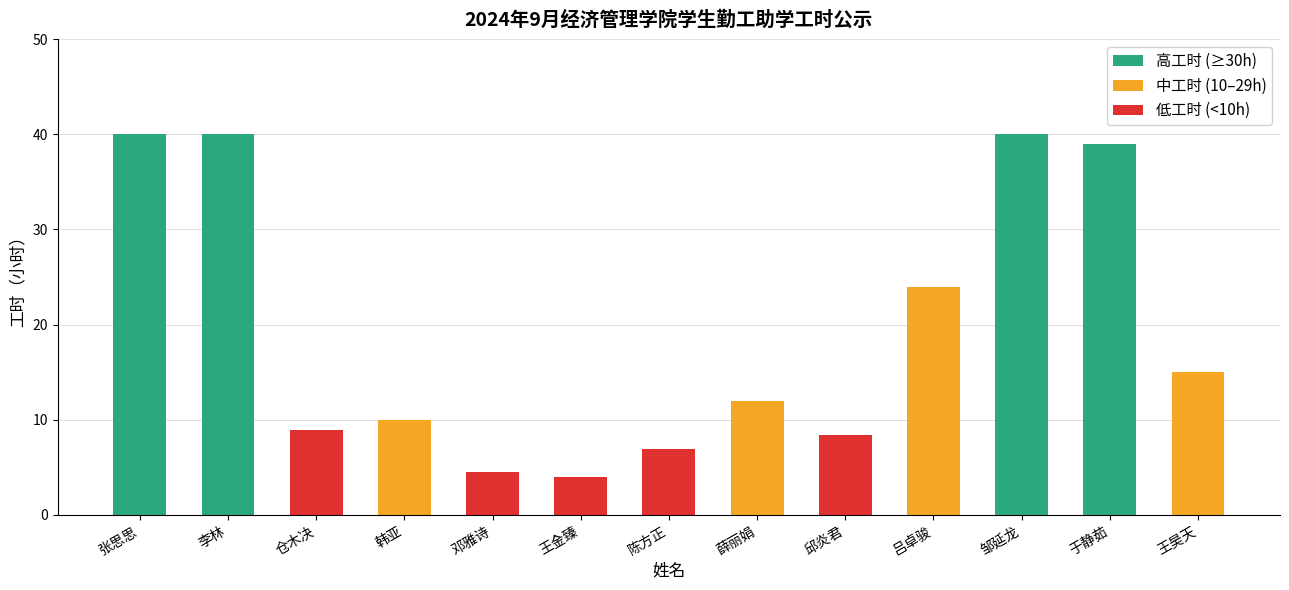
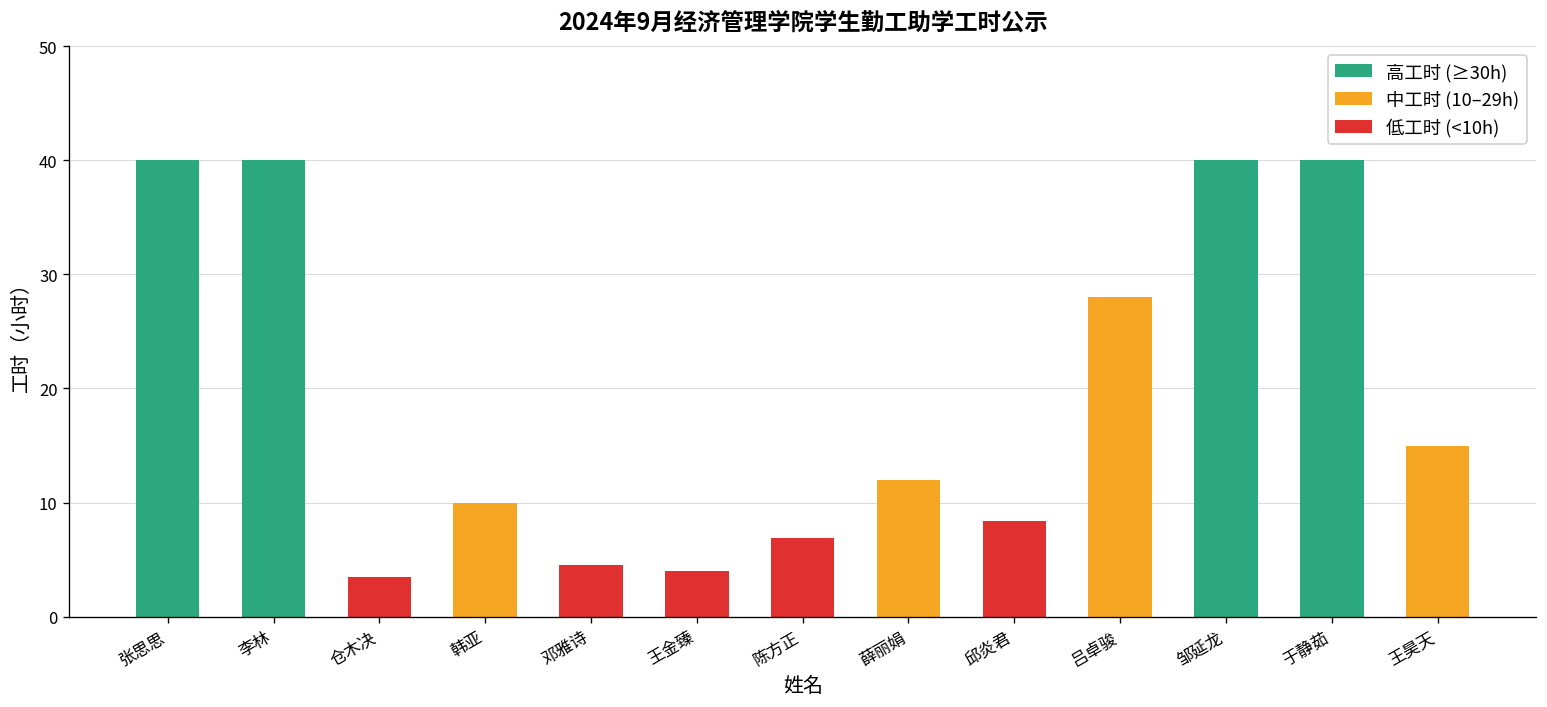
  {
    "张思思": 40,
    "李林": 40,
-   "仓木决": 9,
+   "仓木决": 4,
    "韩亚": 10,
    "邓雅诗": 5,
    "王金臻": 4,
    "陈方正": 7,
    "薛丽娟": 12,
    "邱炎君": 8,
-   "吕卓骏": 24,
+   "吕卓骏": 28,
    "邹延龙": 40,
-   "于静茹": 39,
+   "于静茹": 40,
    "王昊天": 15
  }
